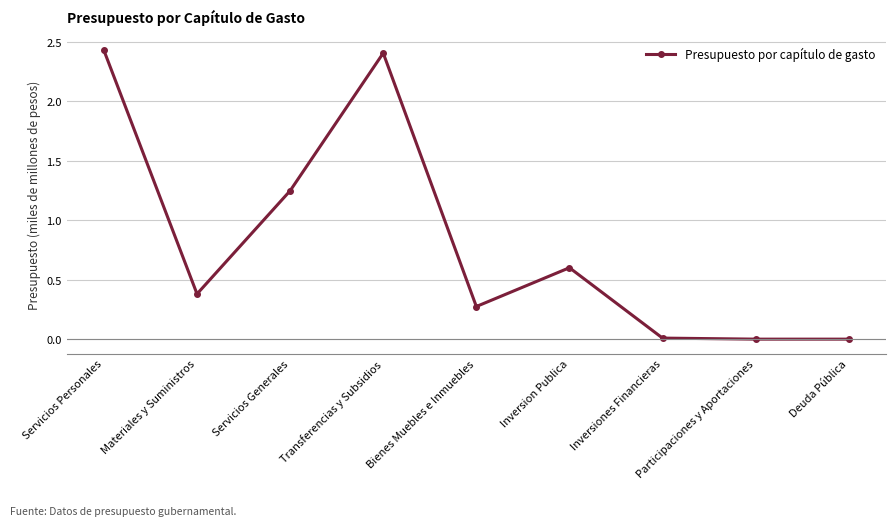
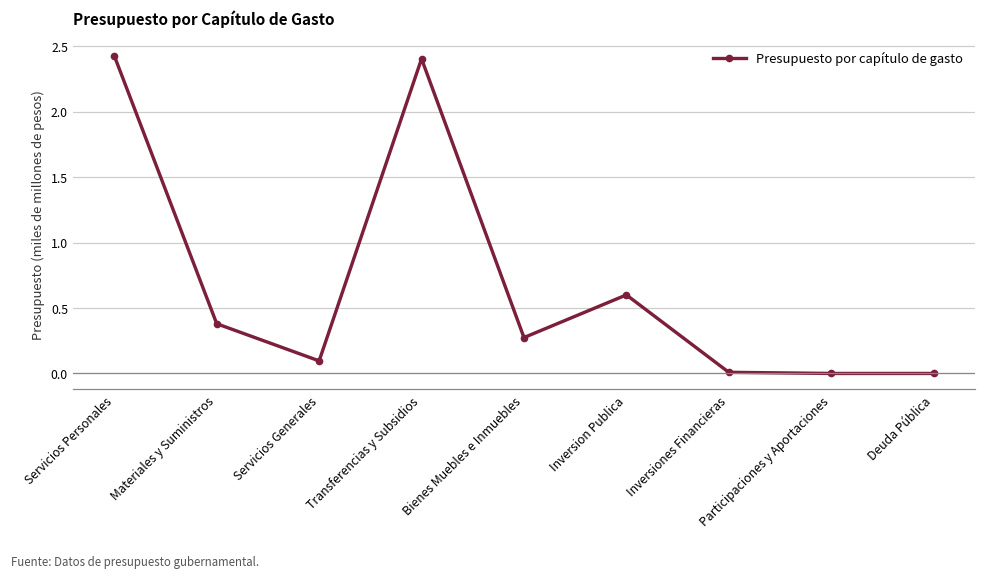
  {
    "Servicios Personales": 2.43,
    "Materiales y Suministros": 0.38,
-   "Servicios Generales": 1.25,
+   "Servicios Generales": 0.10,
    "Transferencias y Subsidios": 2.40,
    "Bienes Muebles e Inmuebles": 0.27,
    "Inversion Publica": 0.60,
    "Inversiones Financieras": 0.01,
    "Participaciones y Aportaciones": 0.00,
    "Deuda Pública": 0.00
  }
